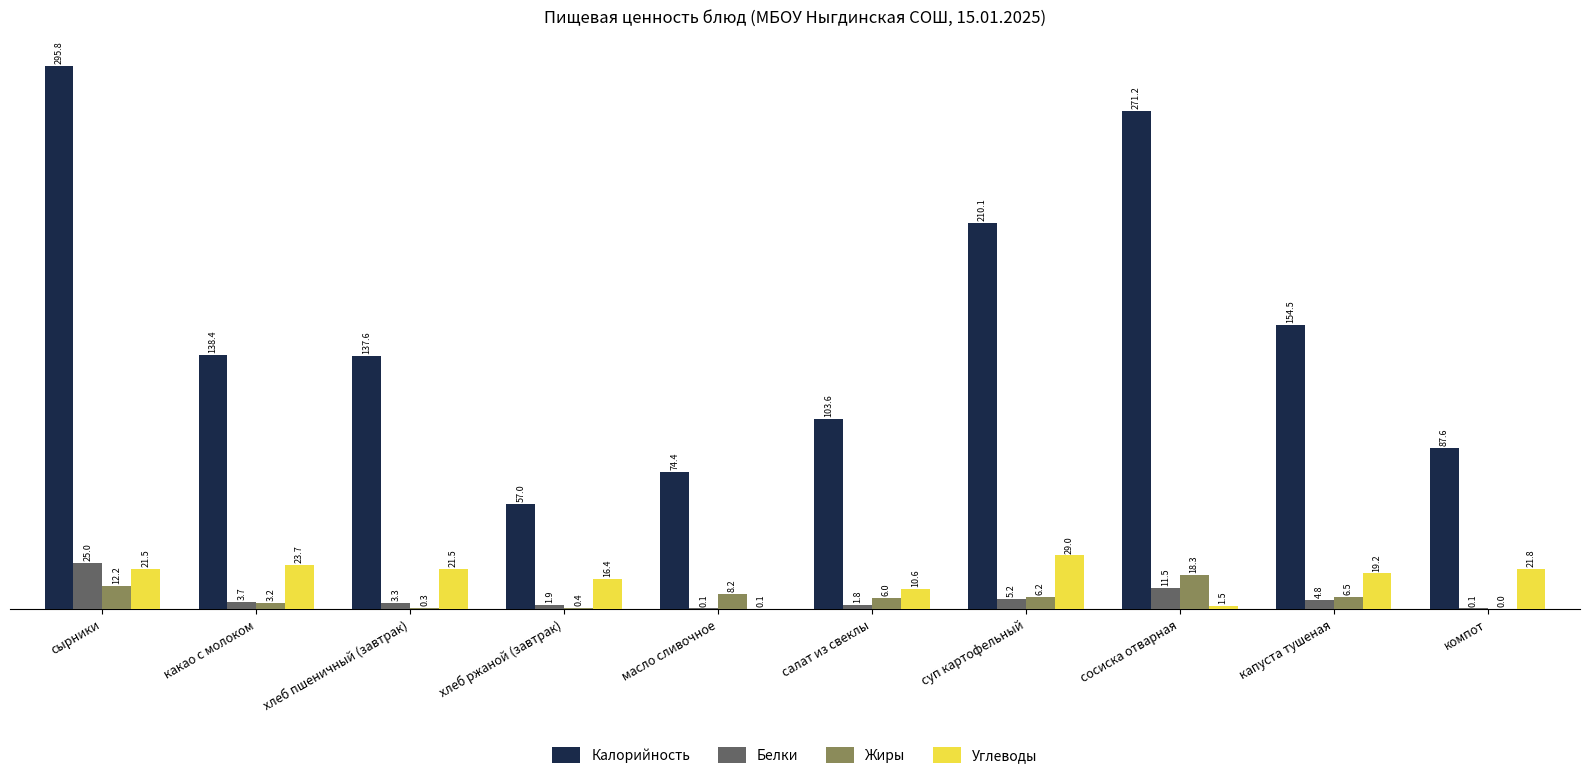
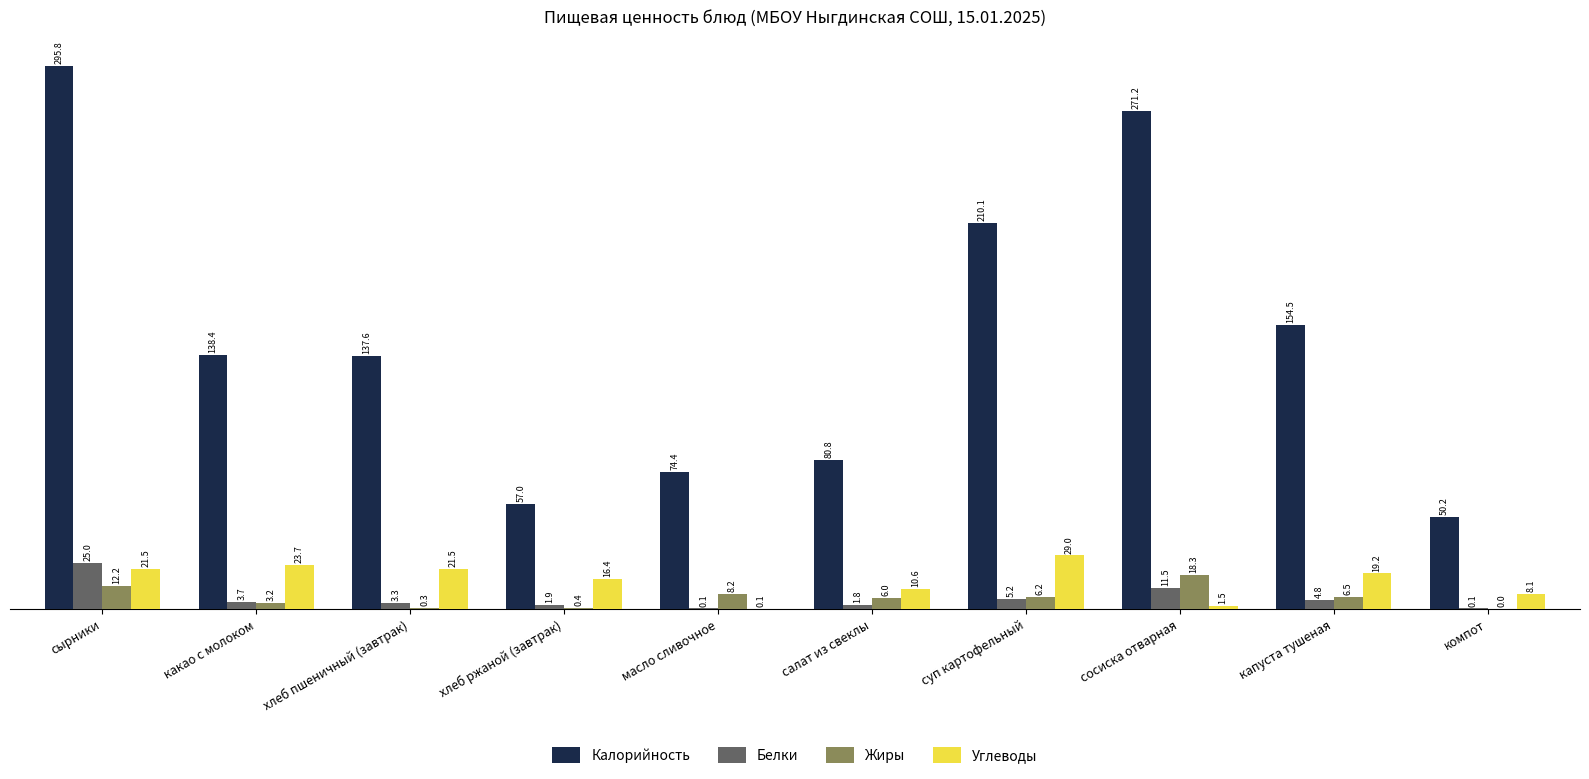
  {
    "Калорийность": {
      "сырники": 295.8,
      "какао с молоком": 138.4,
      "хлеб пшеничный (завтрак)": 137.6,
      "хлеб ржаной (завтрак)": 57.0,
      "масло сливочное": 74.4,
-     "салат из свеклы": 103.6,
+     "салат из свеклы": 80.8,
      "суп картофельный": 210.1,
      "сосиска отварная": 271.2,
      "капуста тушеная": 154.5,
-     "компот": 87.6
+     "компот": 50.2
    },
    "Углеводы": {
      "сырники": 21.5,
      "какао с молоком": 23.7,
      "хлеб пшеничный (завтрак)": 21.5,
      "хлеб ржаной (завтрак)": 16.4,
      "масло сливочное": 0.1,
      "салат из свеклы": 10.6,
      "суп картофельный": 29.0,
      "сосиска отварная": 1.5,
      "капуста тушеная": 19.2,
-     "компот": 21.8
+     "компот": 8.1
    }
  }
